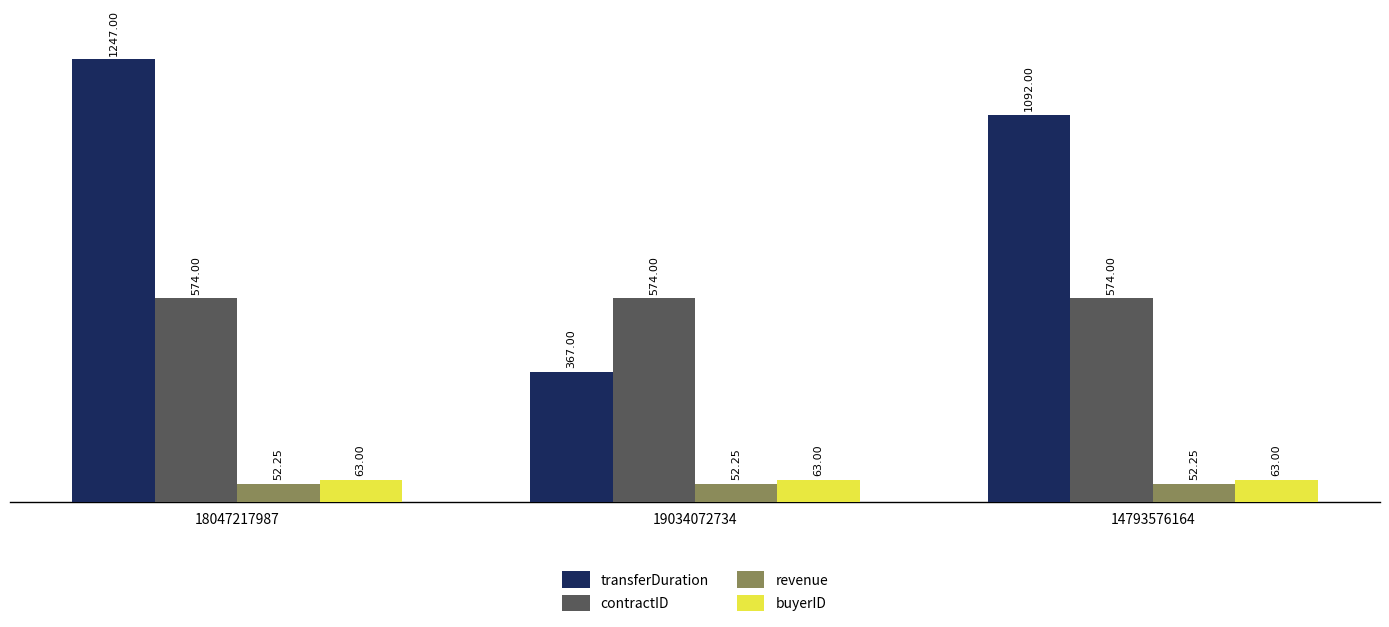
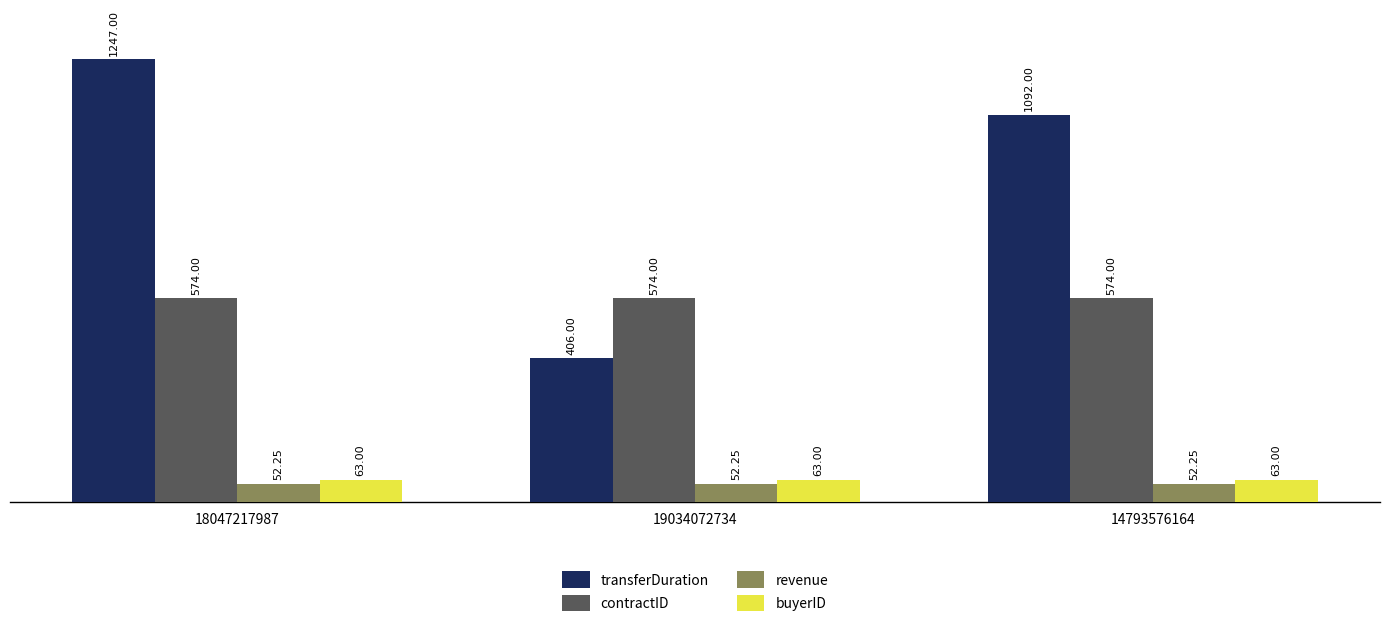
  {
    "transferDuration": {
      "18047217987": 1247.00,
-     "19034072734": 367.00,
+     "19034072734": 406.00,
      "14793576164": 1092.00
    },
    "contractID": {
      "18047217987": 574.00,
      "19034072734": 574.00,
      "14793576164": 574.00
    },
    "revenue": {
      "18047217987": 52.25,
      "19034072734": 52.25,
      "14793576164": 52.25
    },
    "buyerID": {
      "18047217987": 63.00,
      "19034072734": 63.00,
      "14793576164": 63.00
    }
  }
